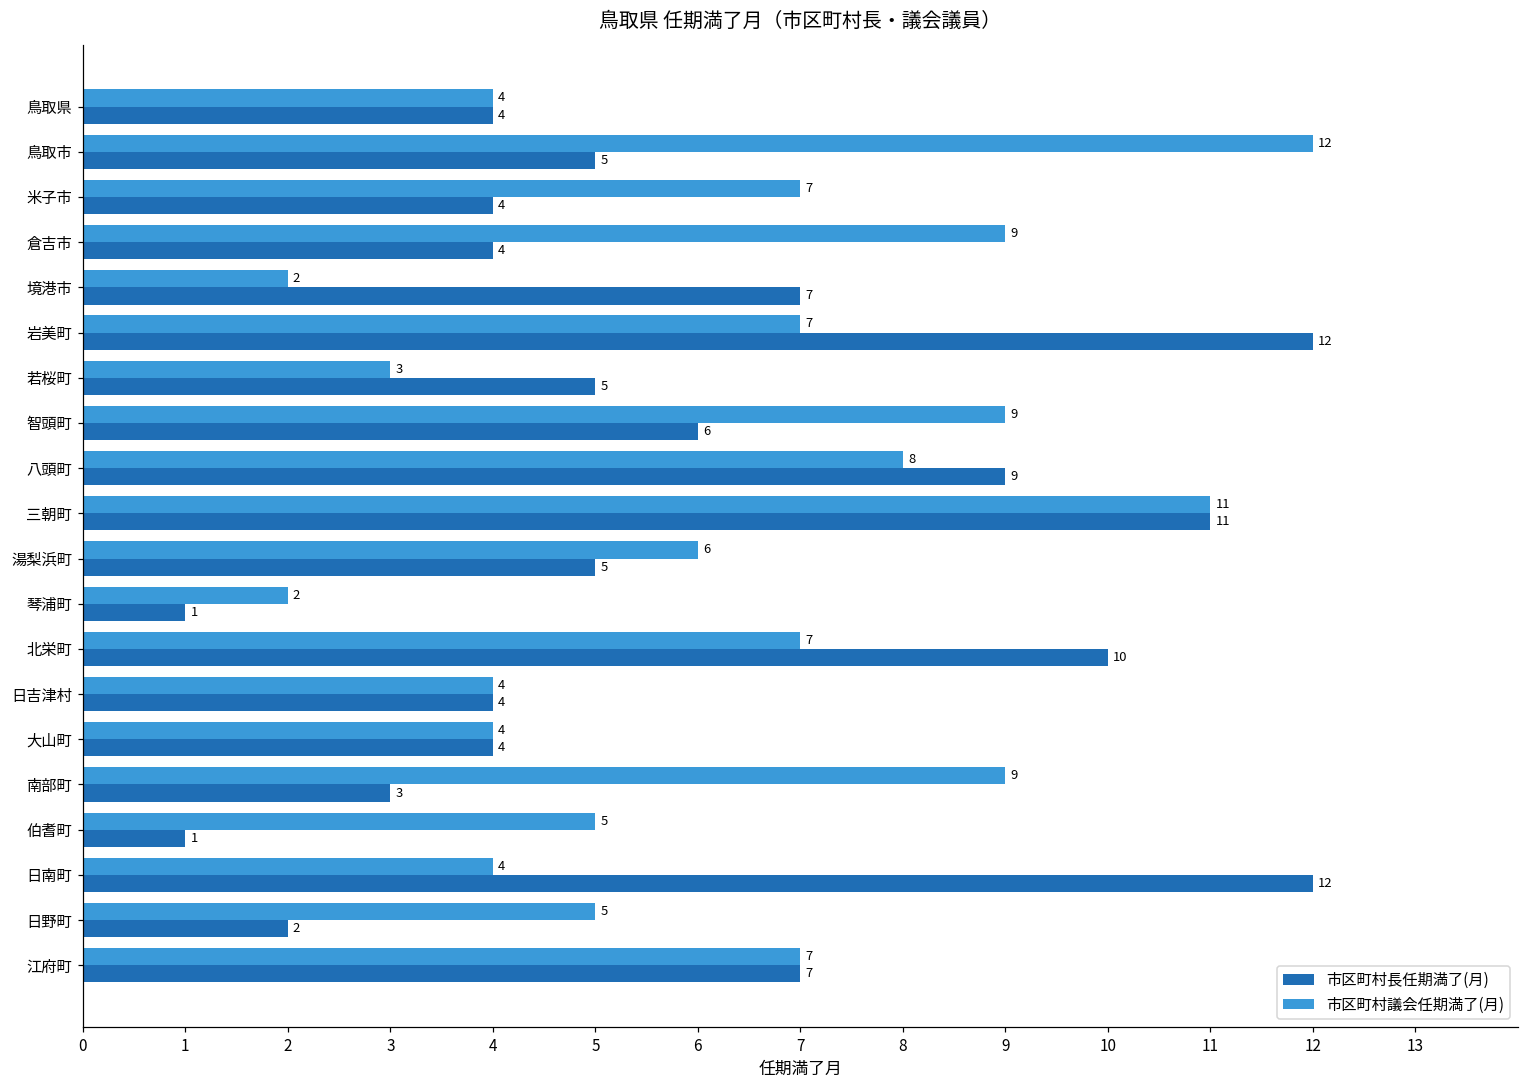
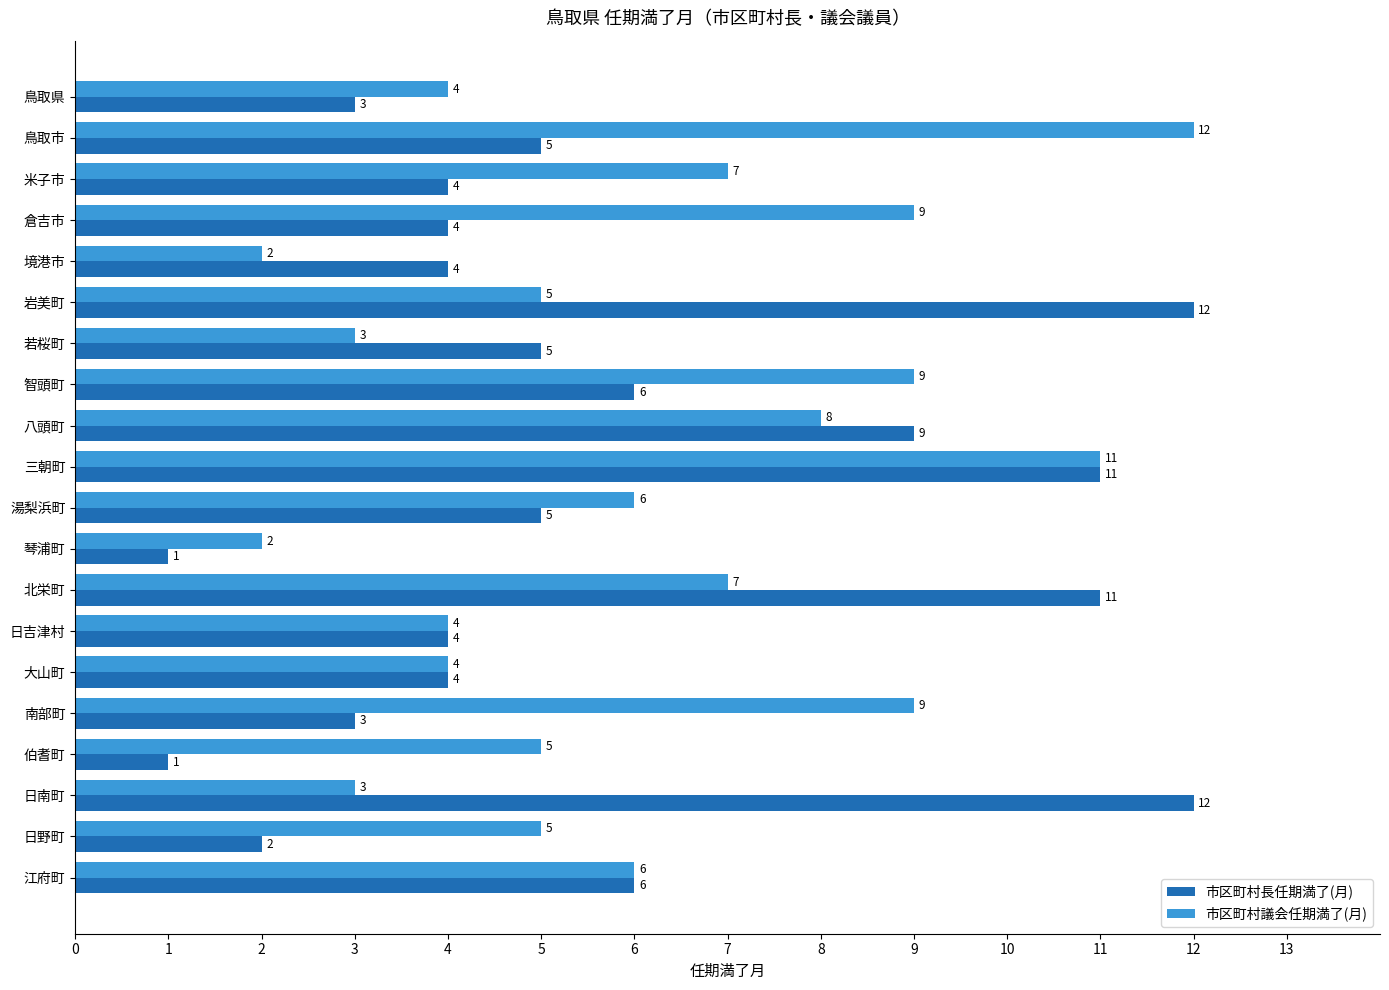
  {
    "市区町村長任期満了(月)": {
-     "鳥取県": 4,
+     "鳥取県": 3,
      "鳥取市": 5,
      "米子市": 4,
      "倉吉市": 4,
-     "境港市": 7,
+     "境港市": 4,
      "岩美町": 12,
      "若桜町": 5,
      "智頭町": 6,
      "八頭町": 9,
      "三朝町": 11,
      "湯梨浜町": 5,
      "琴浦町": 1,
-     "北栄町": 10,
+     "北栄町": 11,
      "日吉津村": 4,
      "大山町": 4,
      "南部町": 3,
      "伯耆町": 1,
      "日南町": 12,
      "日野町": 2,
-     "江府町": 7
+     "江府町": 6
    },
    "市区町村議会任期満了(月)": {
      "鳥取県": 4,
      "鳥取市": 12,
      "米子市": 7,
      "倉吉市": 9,
      "境港市": 2,
-     "岩美町": 7,
+     "岩美町": 5,
      "若桜町": 3,
      "智頭町": 9,
      "八頭町": 8,
      "三朝町": 11,
      "湯梨浜町": 6,
      "琴浦町": 2,
      "北栄町": 7,
      "日吉津村": 4,
      "大山町": 4,
      "南部町": 9,
      "伯耆町": 5,
-     "日南町": 4,
+     "日南町": 3,
      "日野町": 5,
-     "江府町": 7
+     "江府町": 6
    }
  }
